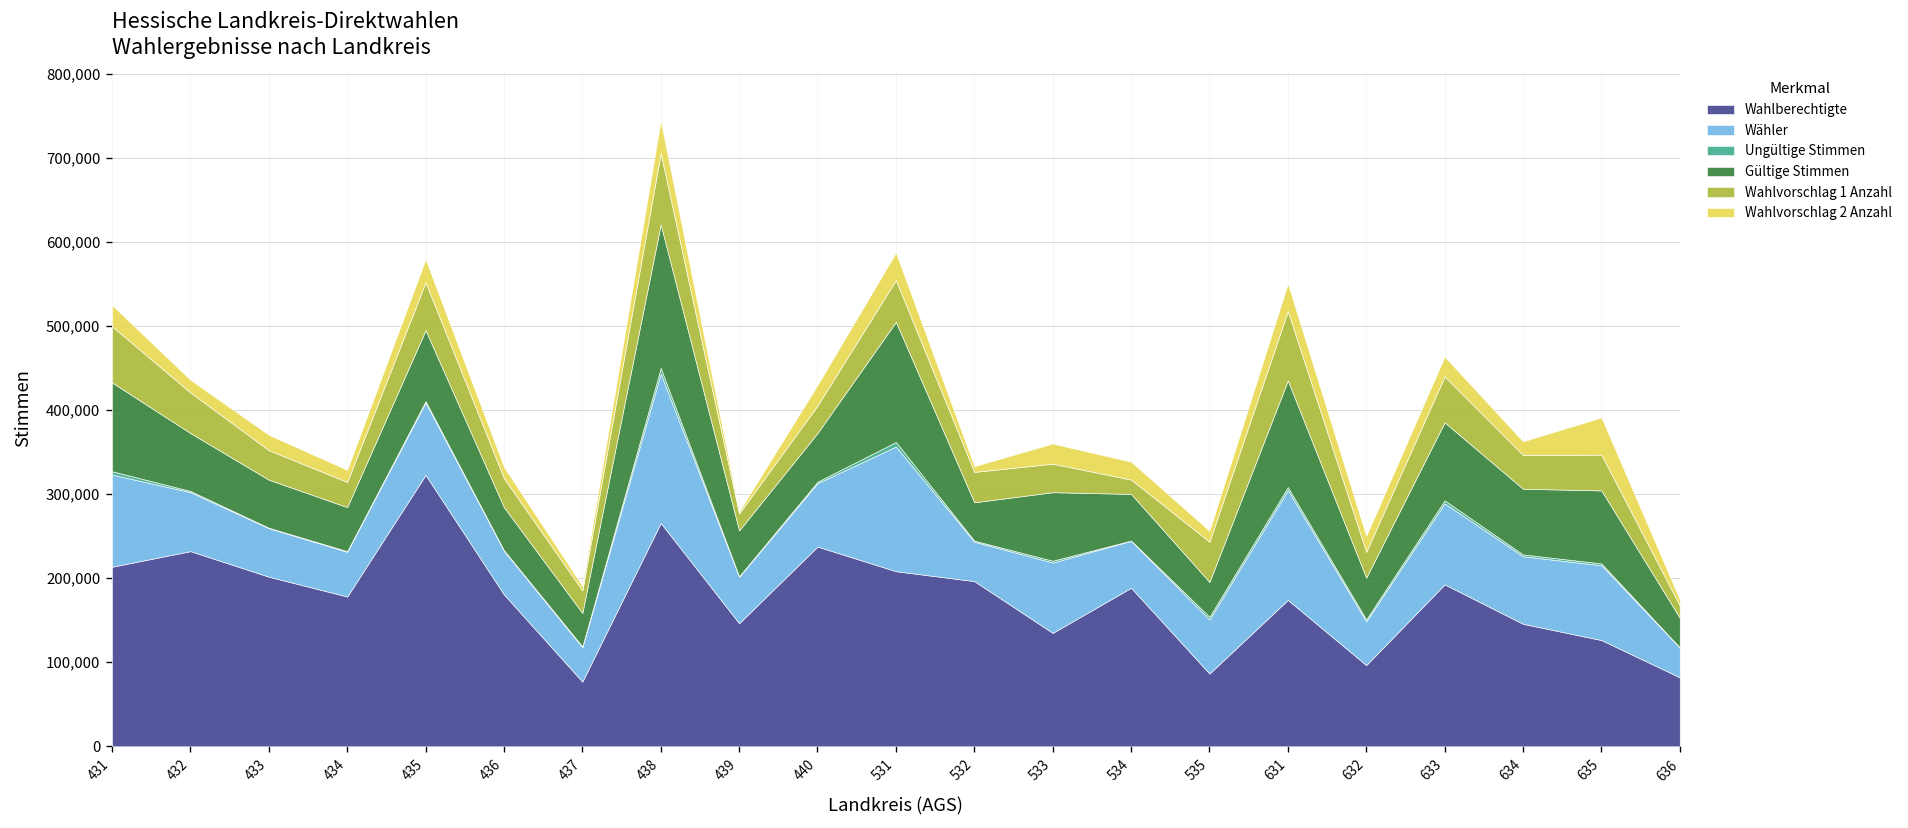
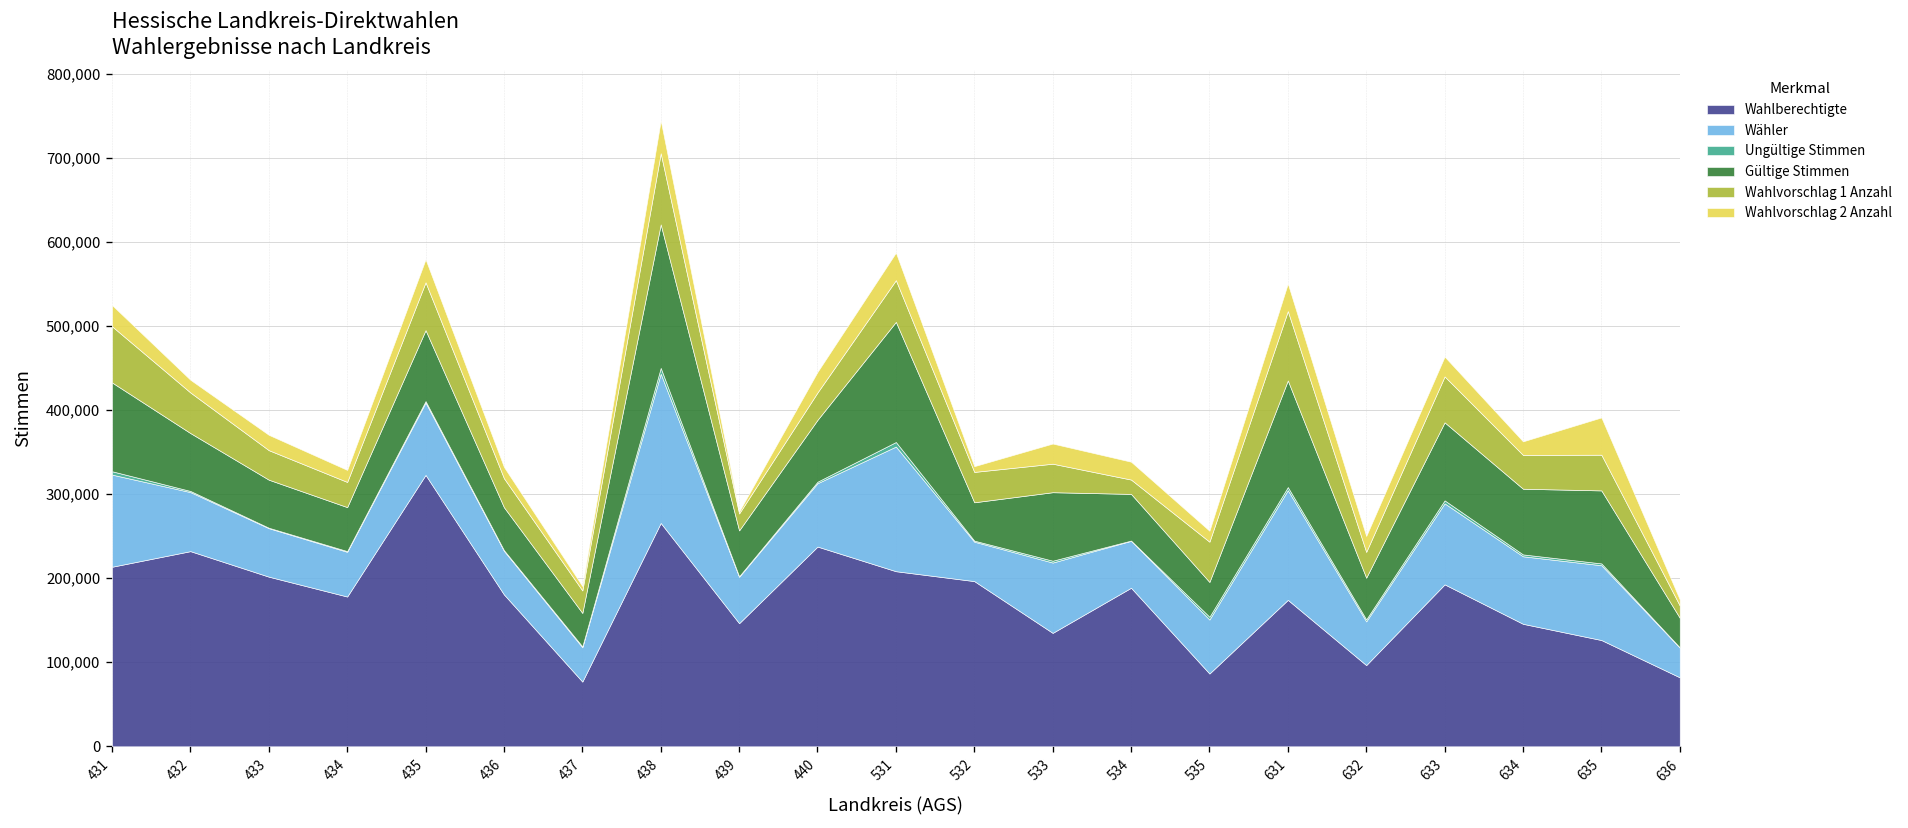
  {
    "Wahlberechtigte": {
      "431": "210,000",
      "432": "230,000",
      "433": "200,000",
      "434": "180,000",
      "435": "320,000",
      "436": "180,000",
      "437": "80,000",
      "438": "270,000",
      "439": "150,000",
      "440": "240,000",
      "531": "210,000",
      "532": "200,000",
      "533": "130,000",
      "534": "190,000",
      "535": "90,000",
      "631": "170,000",
      "632": "100,000",
      "633": "190,000",
      "634": "150,000",
      "635": "130,000",
      "636": "80,000"
    },
    "Wähler": {
      "431": "110,000",
      "438": "180,000",
      "531": "150,000",
      "631": "130,000"
    },
    "Ungültige Stimmen": {
      "431": "0",
      "438": "10,000",
      "531": "10,000",
      "631": "0"
    },
    "Gültige Stimmen": {
      "431": "110,000",
      "432": "70,000",
      "433": "60,000",
      "434": "50,000",
      "435": "80,000",
      "436": "50,000",
      "437": "40,000",
      "438": "170,000",
      "439": "50,000",
-     "440": "60,000",
+     "440": "70,000",
      "531": "140,000",
      "532": "50,000",
      "533": "80,000",
      "534": "60,000",
      "535": "40,000",
      "631": "130,000",
      "632": "50,000",
      "633": "90,000",
      "634": "80,000",
      "635": "90,000",
      "636": "40,000"
    },
    "Wahlvorschlag 1 Anzahl": {
      "431": "70,000",
      "432": "50,000",
      "433": "40,000",
      "434": "30,000",
      "435": "60,000",
      "436": "30,000",
      "437": "30,000",
      "438": "80,000",
      "440": "30,000",
      "531": "50,000",
      "532": "40,000",
      "533": "30,000",
      "534": "20,000",
      "535": "50,000",
      "631": "80,000",
      "632": "30,000",
      "633": "50,000",
      "634": "40,000",
      "635": "40,000",
      "636": "10,000"
    },
    "Wahlvorschlag 2 Anzahl": {
      "431": "30,000",
      "432": "20,000",
      "433": "20,000",
      "434": "10,000",
      "435": "30,000",
      "436": "10,000",
      "437": "10,000",
      "438": "40,000",
      "440": "20,000",
      "531": "30,000",
      "532": "10,000",
      "533": "20,000",
      "534": "20,000",
      "535": "10,000",
      "631": "30,000",
      "632": "20,000",
      "633": "20,000",
      "634": "20,000",
      "635": "40,000",
      "636": "10,000"
    }
  }
